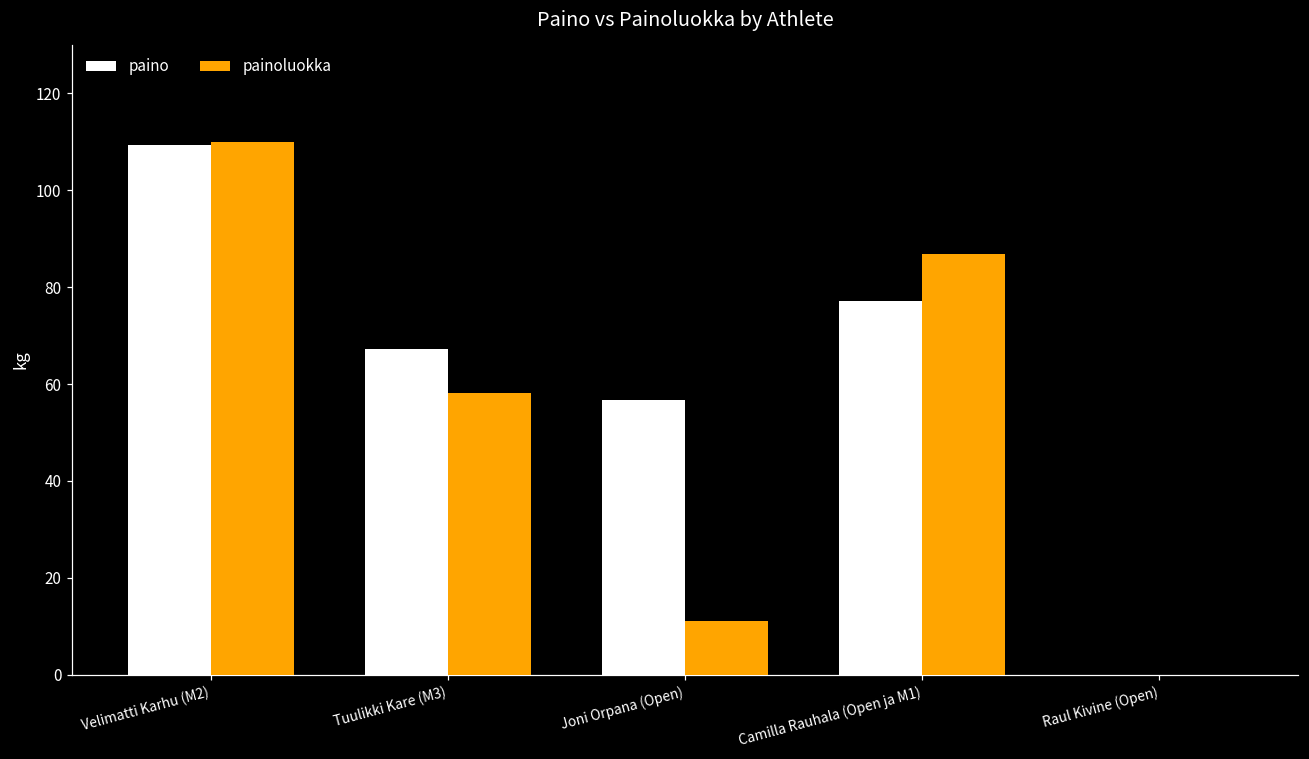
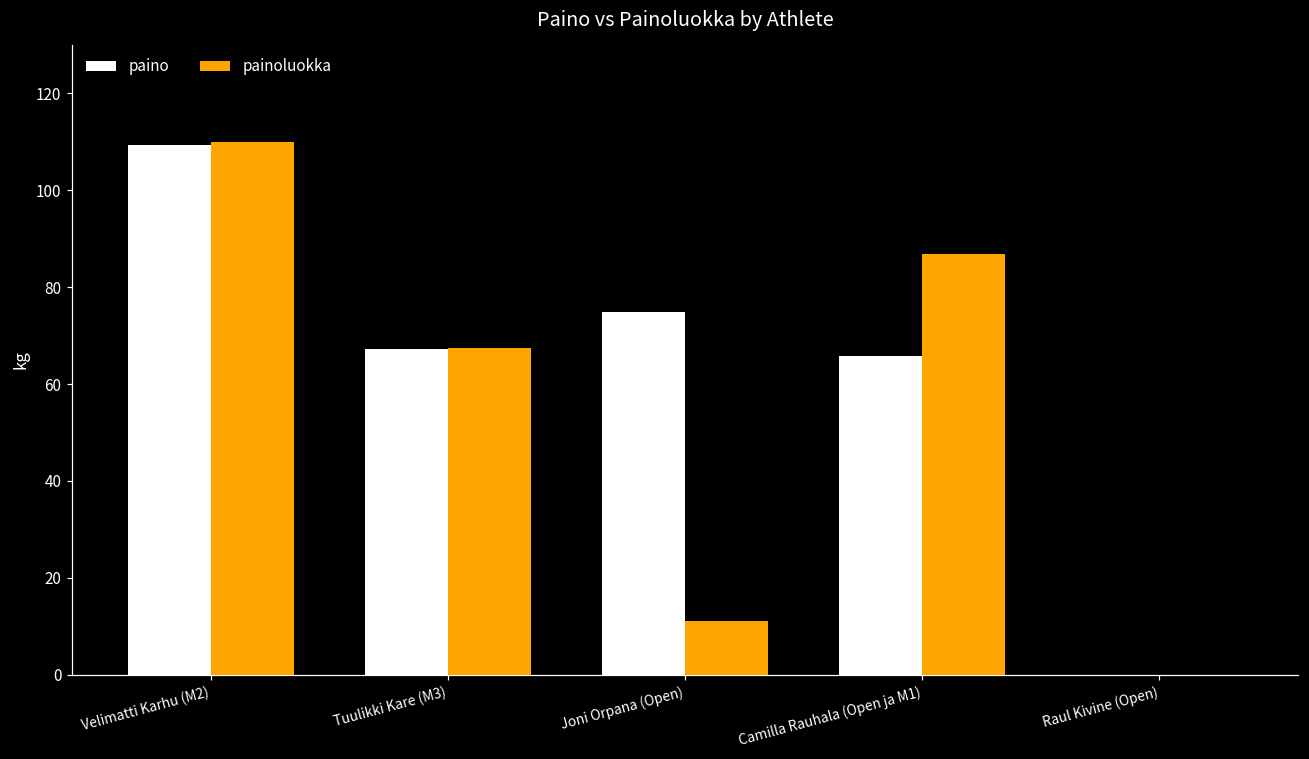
  {
    "paino": {
      "Velimatti Karhu (M2)": 109,
      "Tuulikki Kare (M3)": 67,
-     "Joni Orpana (Open)": 57,
-     "Camilla Rauhala (Open ja M1)": 77,
+     "Joni Orpana (Open)": 75,
+     "Camilla Rauhala (Open ja M1)": 66,
      "Raul Kivine (Open)": 0
    },
    "painoluokka": {
      "Velimatti Karhu (M2)": 110,
-     "Tuulikki Kare (M3)": 58,
+     "Tuulikki Kare (M3)": 68,
      "Joni Orpana (Open)": 11,
      "Camilla Rauhala (Open ja M1)": 87,
      "Raul Kivine (Open)": 0
    }
  }
